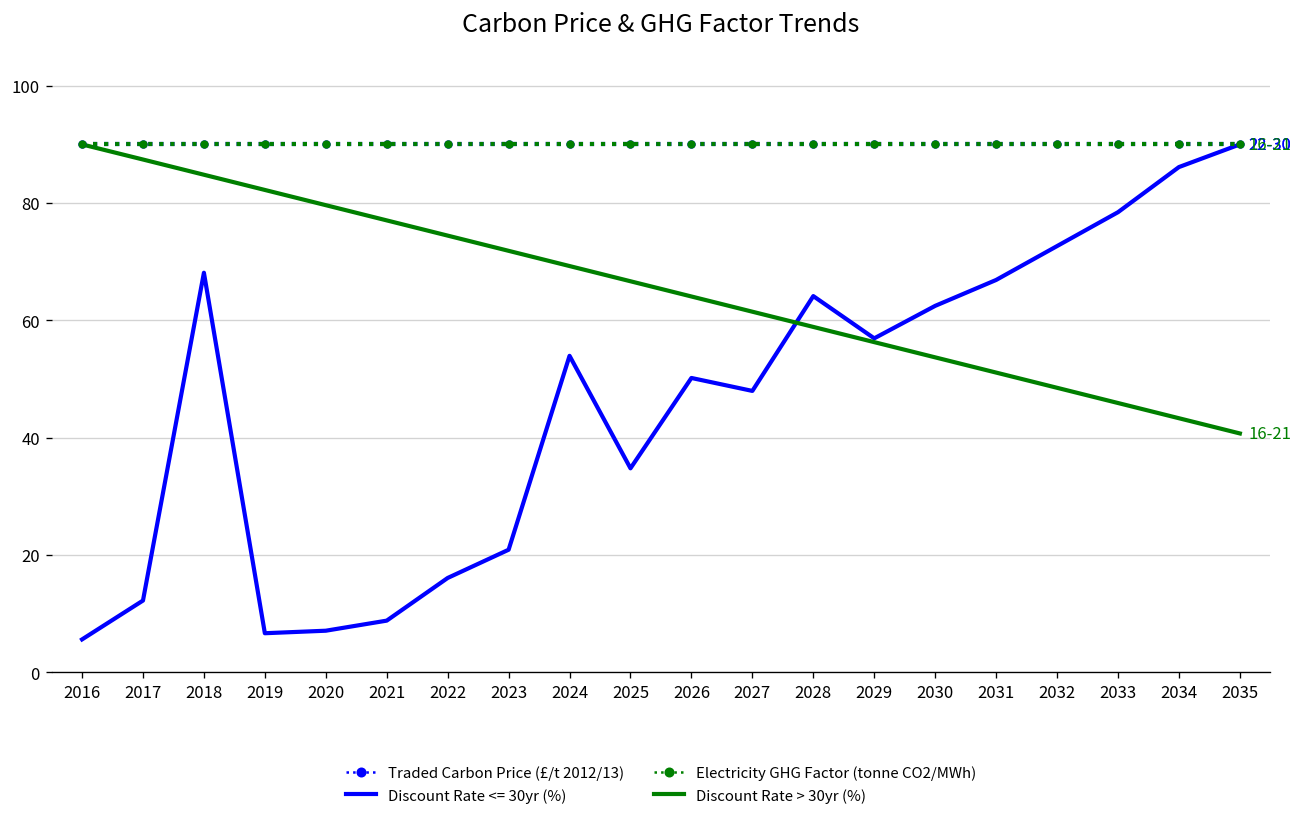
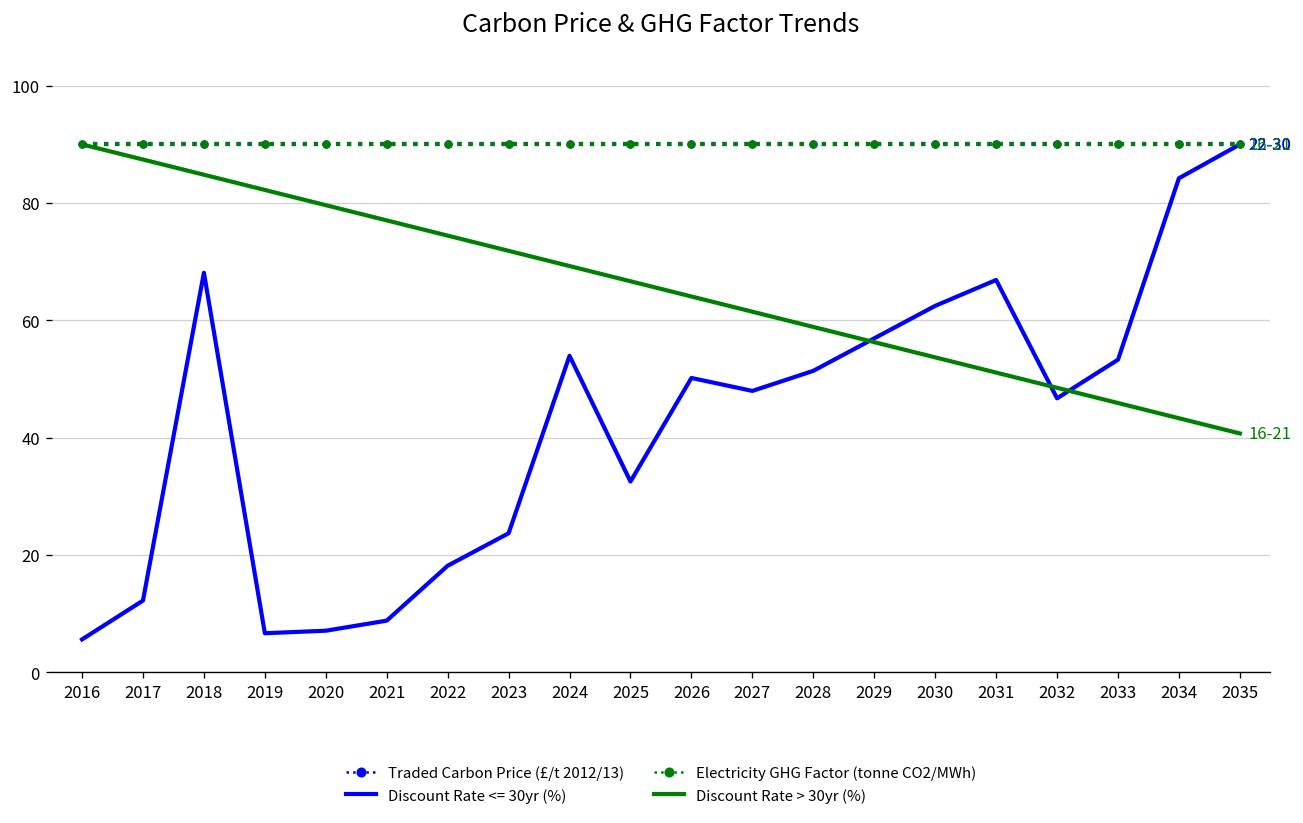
  {
    "Traded Carbon Price (£/t 2012/13)": {
      "2016": 6,
      "2017": 12,
      "2018": 68,
      "2019": 7,
      "2020": 7,
      "2021": 9,
-     "2022": 16,
-     "2023": 21,
+     "2022": 18,
+     "2023": 24,
      "2024": 54,
-     "2025": 35,
+     "2025": 33,
      "2026": 50,
      "2027": 48,
-     "2028": 64,
+     "2028": 51,
      "2029": 57,
      "2030": 62,
      "2031": 67,
-     "2032": 73,
-     "2033": 78,
-     "2034": 86
+     "2032": 47,
+     "2033": 53,
+     "2034": 84
    }
  }
